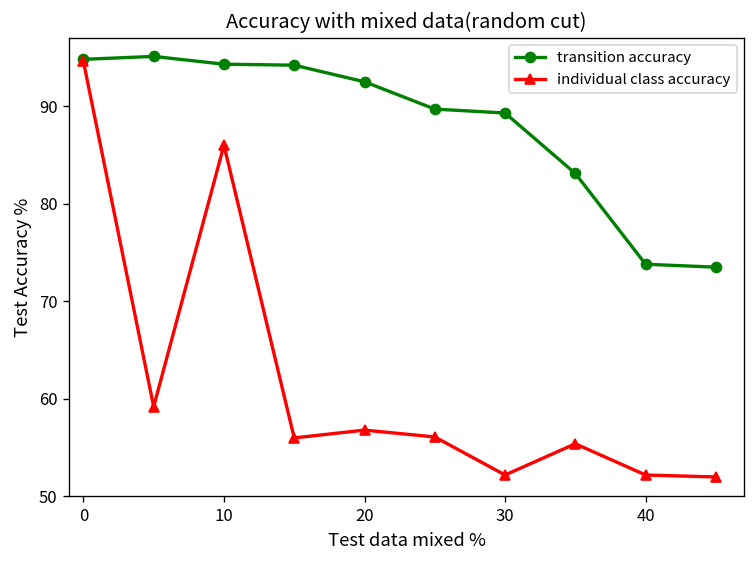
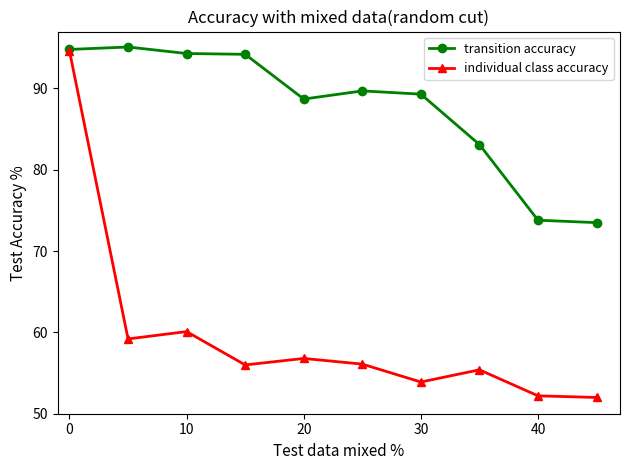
  {
    "transition accuracy": {
      "10": 94,
-     "20": 93,
+     "20": 89,
      "30": 89,
      "40": 74
    },
    "individual class accuracy": {
-     "10": 86,
+     "10": 60,
      "20": 57,
-     "30": 52,
+     "30": 54,
      "40": 52
    }
  }
